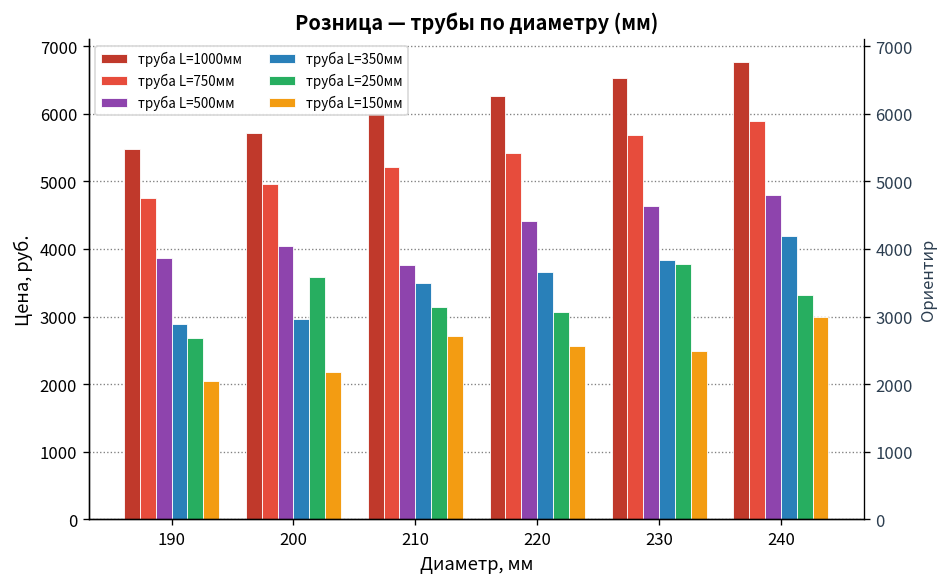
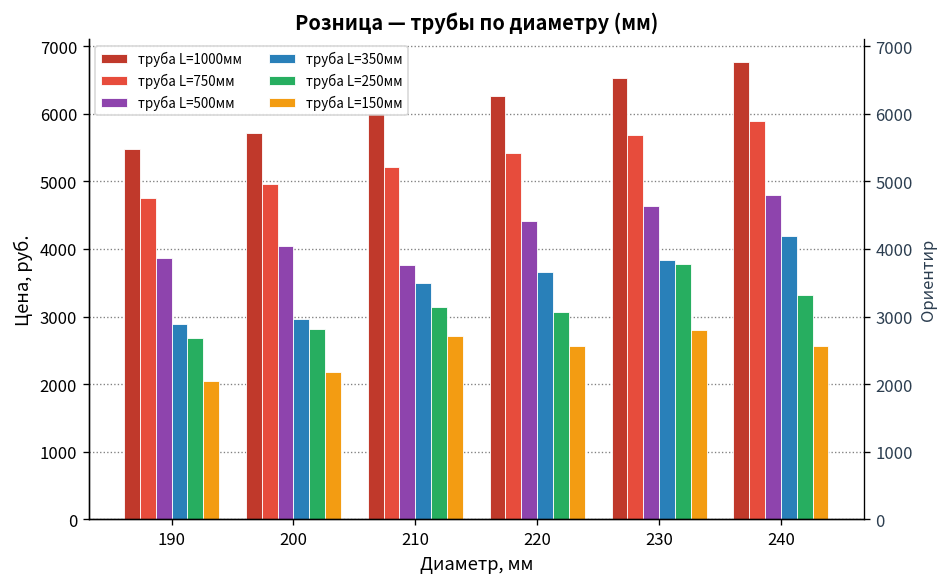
  {
    "труба L=500мм": {
      "190": 3900,
      "200": 4000,
      "210": 3800,
      "220": 4400,
      "230": 4600,
      "240": 4800
    },
    "труба L=350мм": {
      "190": 2900,
      "200": 3000,
      "210": 3500,
      "220": 3700,
      "230": 3800,
      "240": 4200
    },
    "труба L=250мм": {
      "190": 2700,
-     "200": 3600,
+     "200": 2800,
      "210": 3100,
      "220": 3100,
      "230": 3800,
      "240": 3300
    },
    "труба L=150мм": {
      "190": 2100,
      "200": 2200,
      "210": 2700,
      "220": 2600,
-     "230": 2500,
-     "240": 3000
+     "230": 2800,
+     "240": 2600
    }
  }
